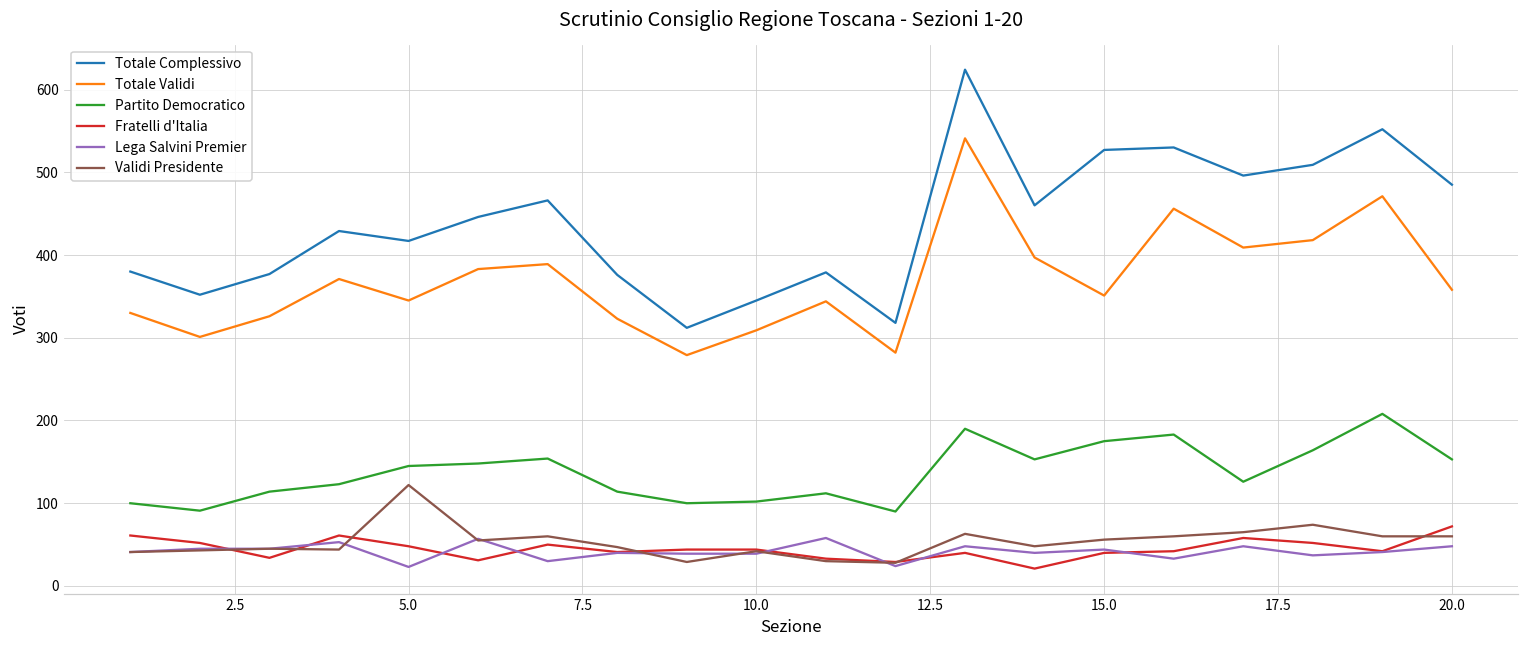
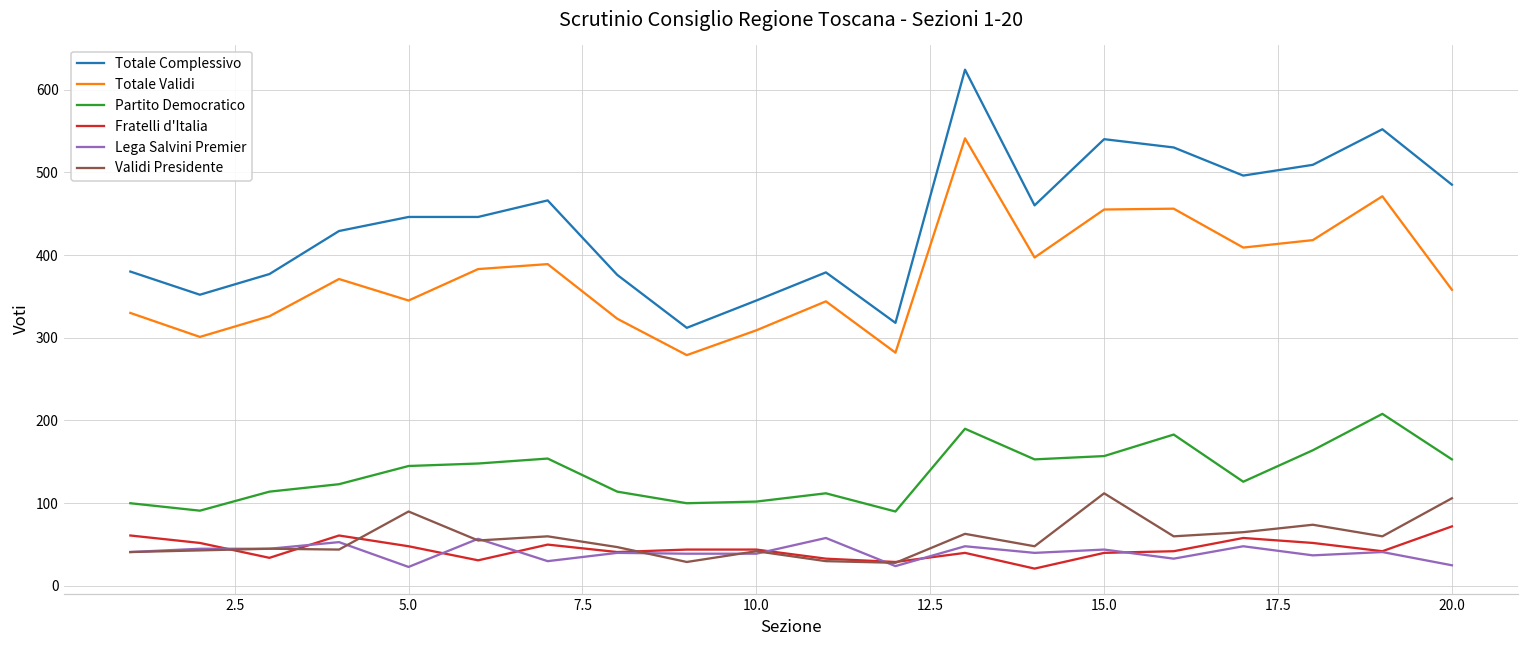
  {
    "Totale Complessivo": {
-     "5.0": 420,
+     "5.0": 450,
      "10.0": 350,
-     "15.0": 530,
+     "15.0": 540,
      "20.0": 490
    },
    "Totale Validi": {
      "5.0": 350,
      "10.0": 310,
-     "15.0": 350,
+     "15.0": 460,
      "20.0": 360
    },
    "Partito Democratico": {
      "5.0": 150,
      "10.0": 100,
-     "15.0": 180,
+     "15.0": 160,
      "20.0": 150
    },
    "Fratelli d'Italia": {
      "5.0": 50,
      "15.0": 40,
      "20.0": 70
    },
    "Lega Salvini Premier": {
      "5.0": 20,
      "15.0": 40,
-     "20.0": 50
+     "20.0": 30
    },
    "Validi Presidente": {
-     "5.0": 120,
-     "15.0": 60,
-     "20.0": 60
+     "5.0": 90,
+     "15.0": 110,
+     "20.0": 110
    }
  }
